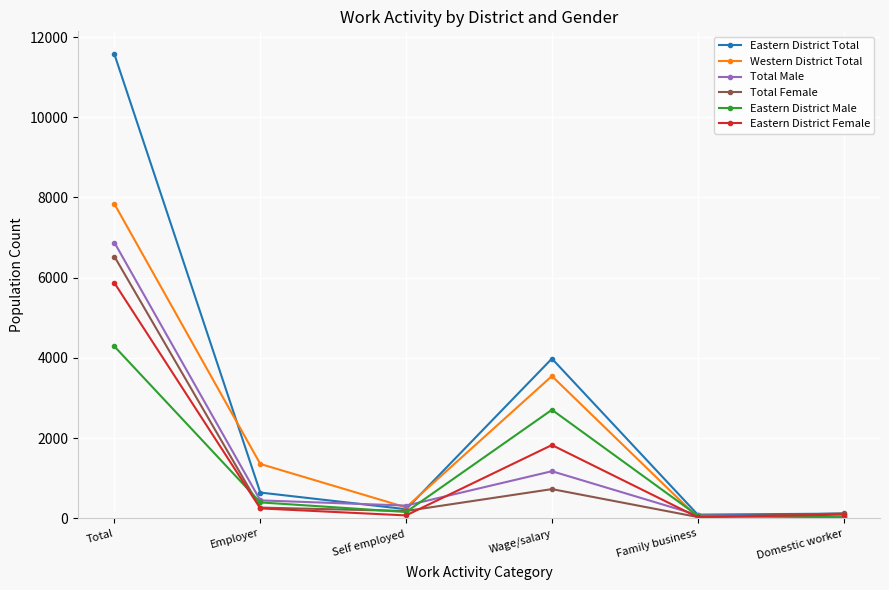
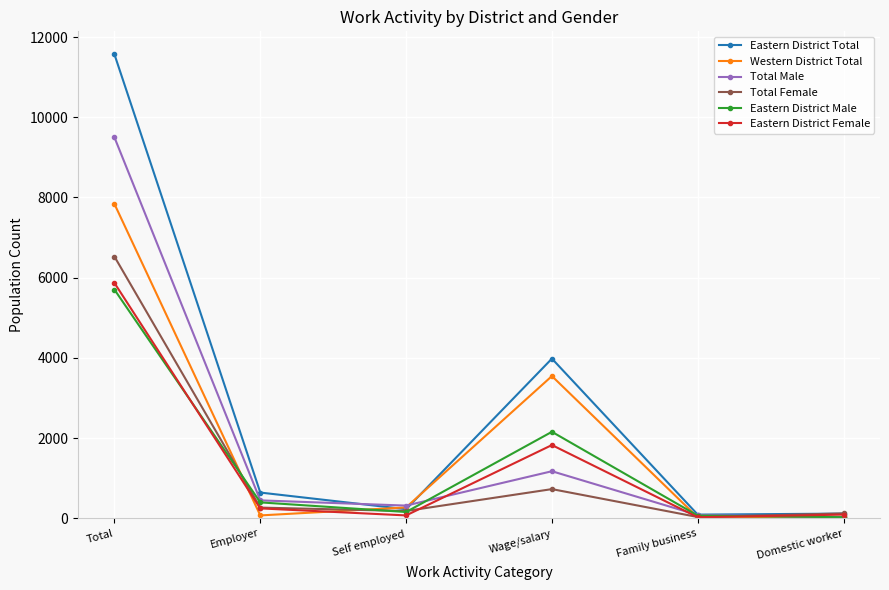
  {
    "Eastern District Total": {
      "Total": 11600,
      "Employer": 600,
      "Wage/salary": 4000
    },
    "Western District Total": {
      "Total": 7800,
-     "Employer": 1400,
+     "Employer": 100,
      "Wage/salary": 3500
    },
    "Total Male": {
-     "Total": 6900,
+     "Total": 9500,
      "Wage/salary": 1200
    },
    "Total Female": {
      "Total": 6500,
      "Wage/salary": 700
    },
    "Eastern District Male": {
-     "Total": 4300,
-     "Wage/salary": 2700
+     "Total": 5700,
+     "Wage/salary": 2200
    },
    "Eastern District Female": {
      "Total": 5900,
      "Self employed": 100,
      "Wage/salary": 1800
    }
  }
